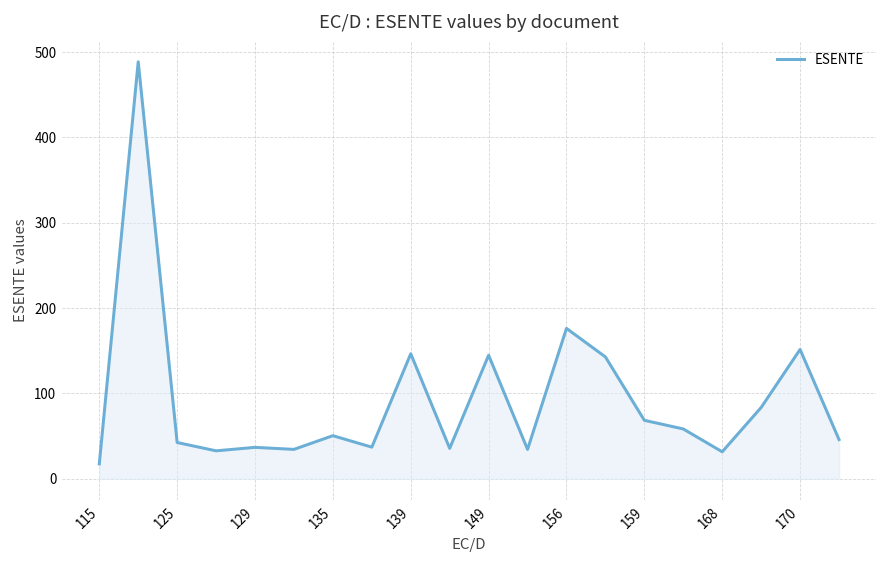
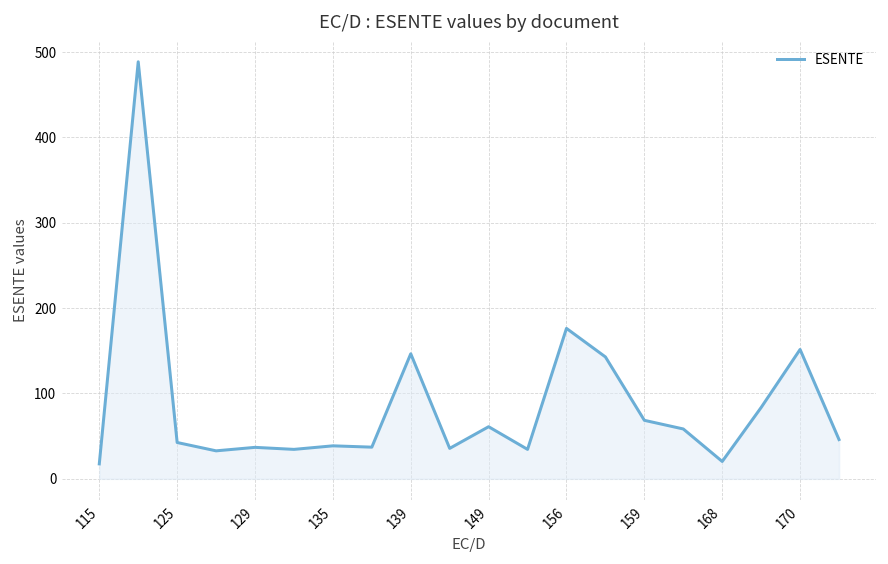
  {
    "115": 20,
    "125": 40,
    "129": 40,
-   "135": 50,
+   "135": 40,
    "139": 150,
-   "149": 140,
+   "149": 60,
    "156": 180,
    "159": 70,
-   "168": 30,
+   "168": 20,
    "170": 150
  }
